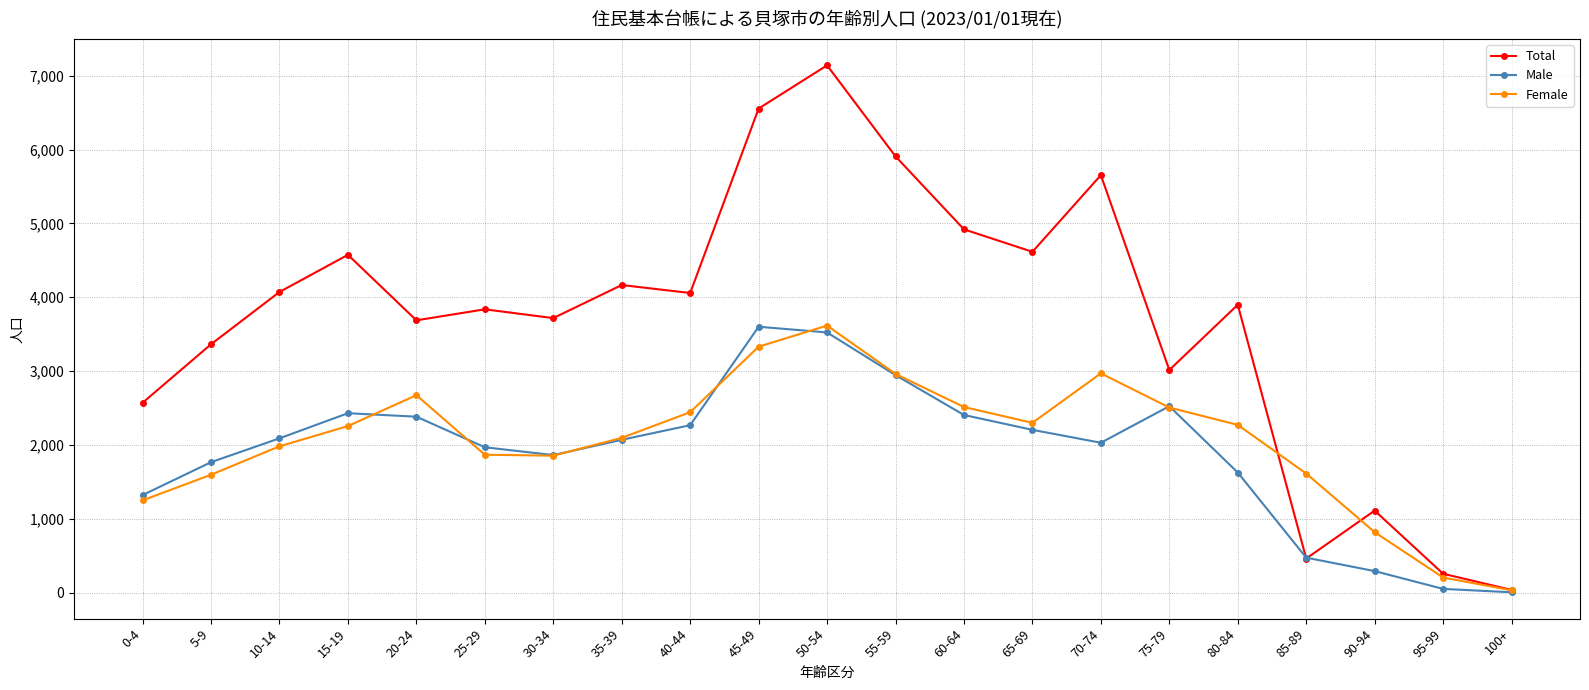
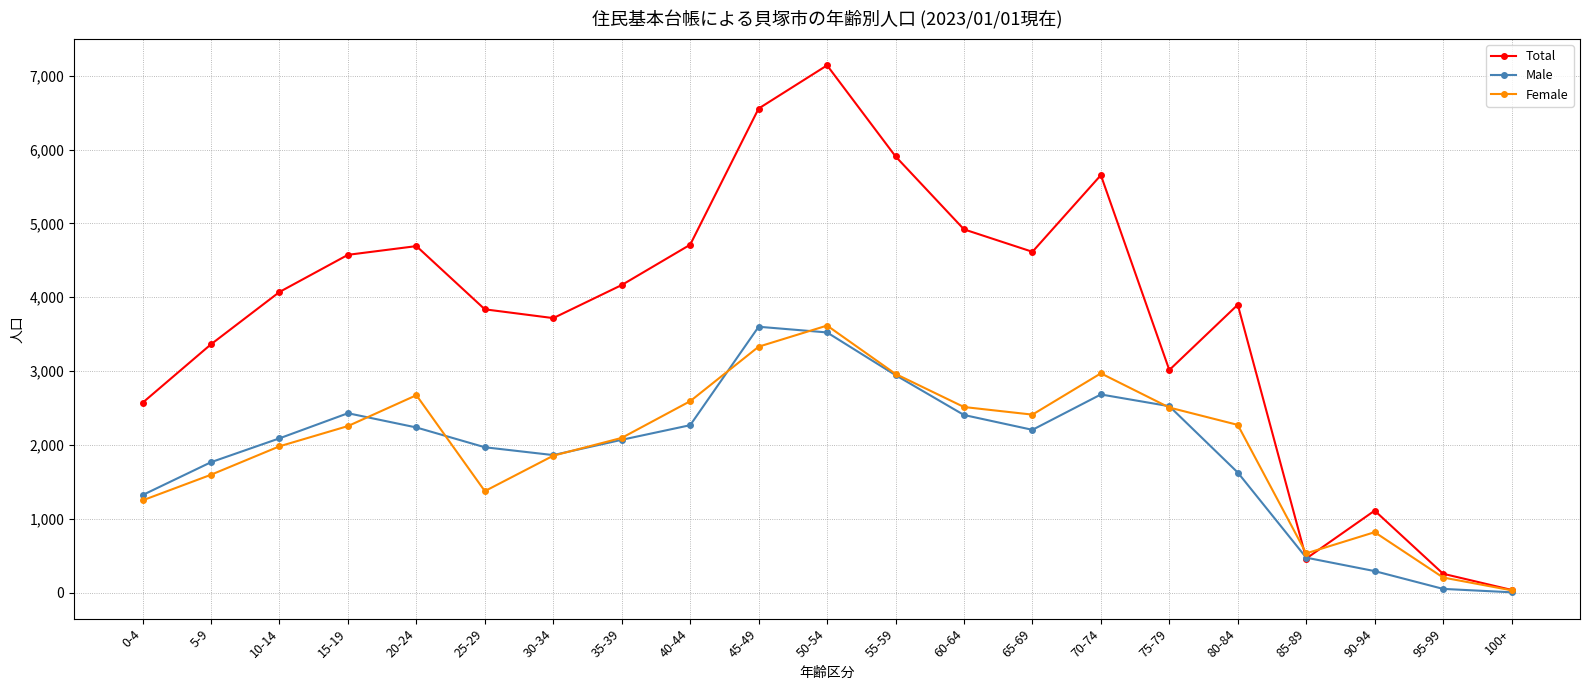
  {
    "Total": {
      "0-4": "2,600",
      "5-9": "3,400",
      "10-14": "4,100",
      "15-19": "4,600",
-     "20-24": "3,700",
+     "20-24": "4,700",
      "25-29": "3,800",
      "30-34": "3,700",
      "35-39": "4,200",
-     "40-44": "4,100",
+     "40-44": "4,700",
      "45-49": "6,600",
      "50-54": "7,100",
      "55-59": "5,900",
      "60-64": "4,900",
      "65-69": "4,600",
      "70-74": "5,700",
      "75-79": "3,000",
      "80-84": "3,900",
      "90-94": "1,100",
      "95-99": "300"
    },
    "Male": {
      "0-4": "1,300",
      "5-9": "1,800",
      "10-14": "2,100",
      "15-19": "2,400",
-     "20-24": "2,400",
+     "20-24": "2,200",
      "25-29": "2,000",
      "40-44": "2,300",
      "45-49": "3,600",
      "50-54": "3,500",
      "60-64": "2,400",
      "65-69": "2,200",
-     "70-74": "2,000",
+     "70-74": "2,700",
      "80-84": "1,600",
      "90-94": "300",
      "95-99": "100"
    },
    "Female": {
      "0-4": "1,300",
      "5-9": "1,600",
      "10-14": "2,000",
      "15-19": "2,300",
      "20-24": "2,700",
-     "25-29": "1,900",
-     "40-44": "2,400",
+     "25-29": "1,400",
+     "40-44": "2,600",
      "45-49": "3,300",
      "50-54": "3,600",
      "60-64": "2,500",
-     "65-69": "2,300",
+     "65-69": "2,400",
      "70-74": "3,000",
      "80-84": "2,300",
-     "85-89": "1,600",
+     "85-89": "500",
      "90-94": "800",
      "95-99": "200"
    }
  }
